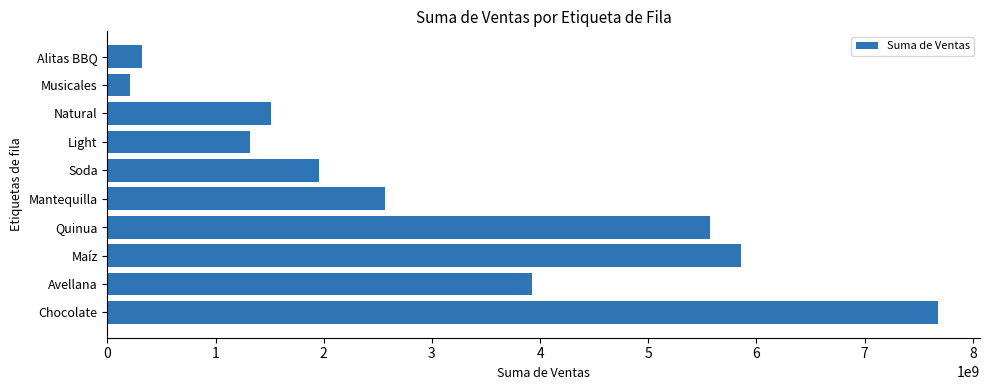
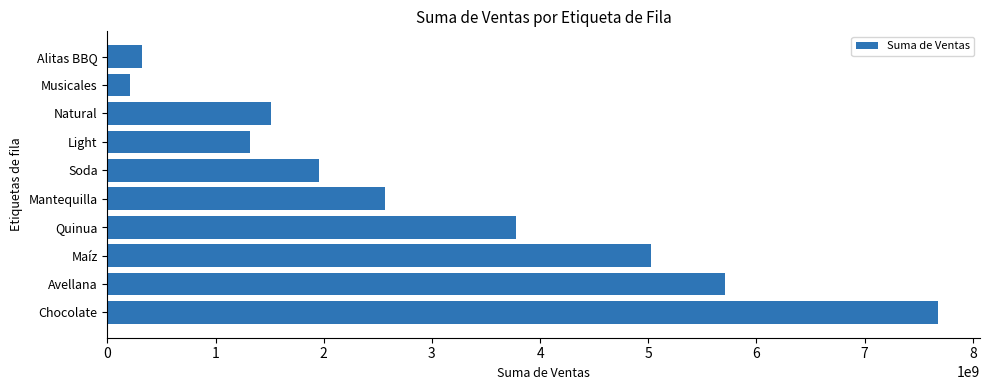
  {
    "Alitas BBQ": 320000000,
    "Musicales": 210000000,
    "Natural": 1510000000,
    "Light": 1310000000,
    "Soda": 1960000000,
    "Mantequilla": 2570000000,
-   "Quinua": 5570000000,
-   "Maíz": 5860000000,
-   "Avellana": 3930000000,
+   "Quinua": 3780000000,
+   "Maíz": 5020000000,
+   "Avellana": 5710000000,
    "Chocolate": 7680000000
  }
